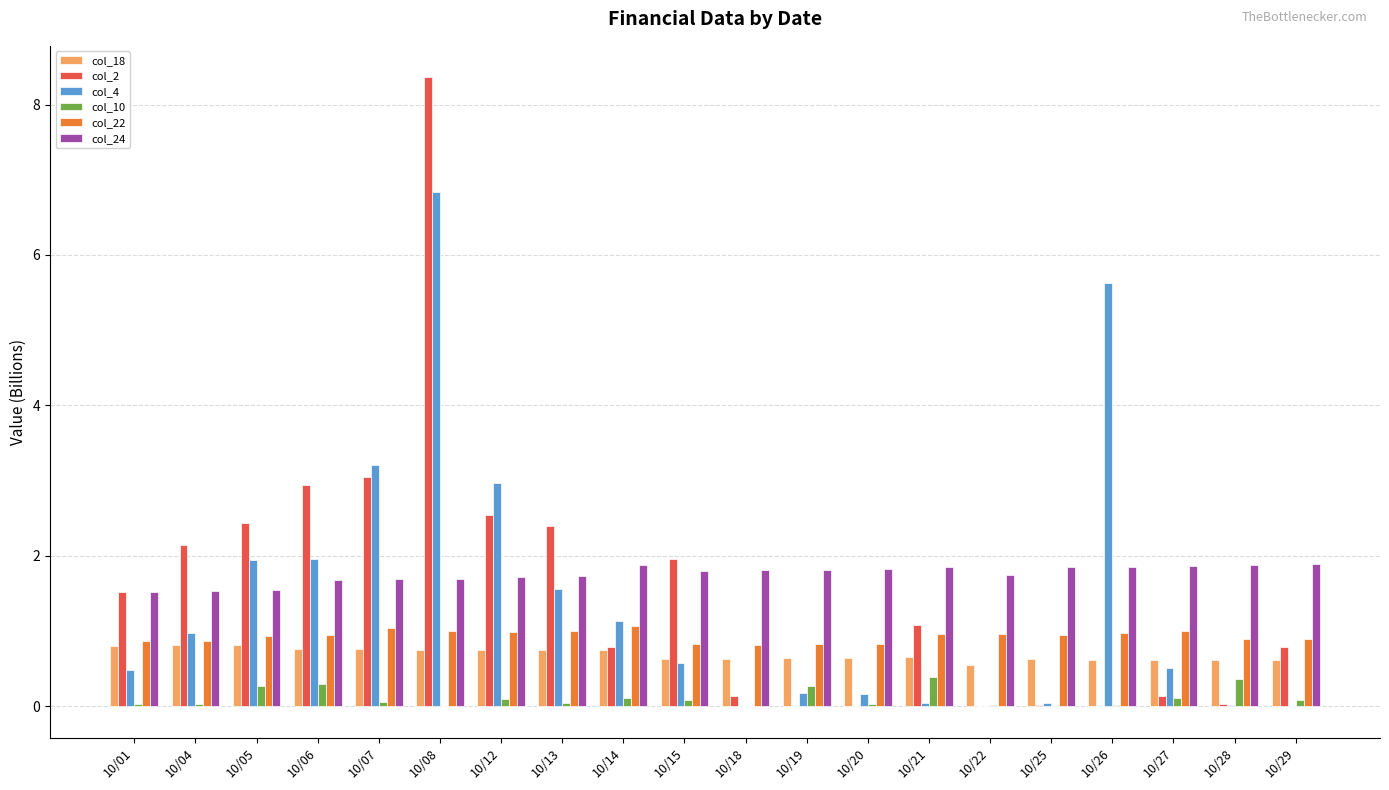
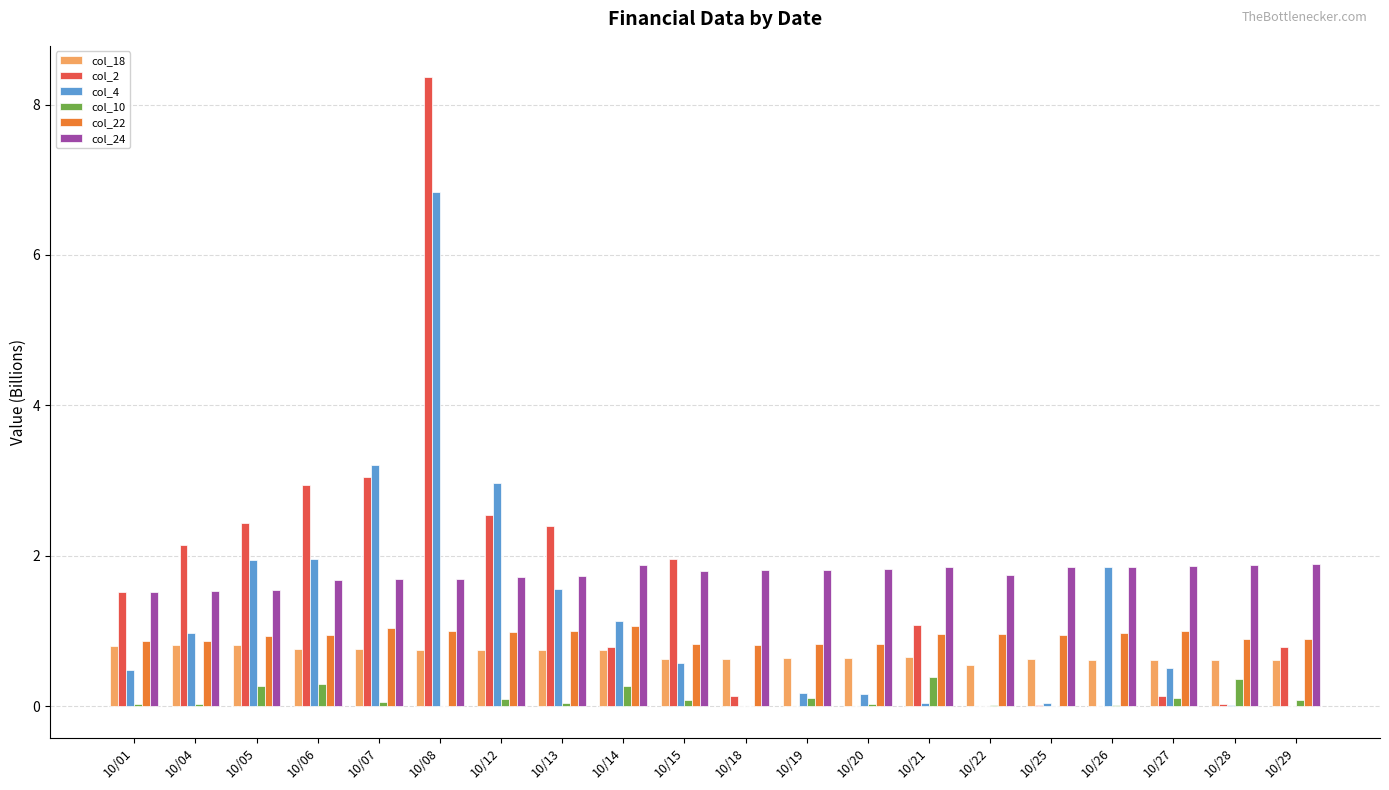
  {
    "col_18": {
      "10/01": 0.8,
      "10/04": 0.8,
      "10/05": 0.8,
      "10/06": 0.8,
      "10/07": 0.8,
      "10/08": 0.8,
      "10/12": 0.8,
      "10/13": 0.7,
      "10/14": 0.7,
      "10/15": 0.6,
      "10/18": 0.6,
      "10/19": 0.6,
      "10/20": 0.6,
      "10/21": 0.7,
      "10/22": 0.6,
      "10/25": 0.6,
      "10/26": 0.6,
      "10/27": 0.6,
      "10/28": 0.6,
      "10/29": 0.6
    },
    "col_4": {
      "10/01": 0.5,
      "10/04": 1.0,
      "10/05": 1.9,
      "10/06": 2.0,
      "10/07": 3.2,
      "10/08": 6.8,
      "10/12": 3.0,
      "10/13": 1.6,
      "10/14": 1.1,
      "10/15": 0.6,
      "10/19": 0.2,
      "10/20": 0.2,
      "10/21": 0.0,
      "10/22": 0.0,
      "10/25": 0.0,
-     "10/26": 5.6,
+     "10/26": 1.8,
      "10/27": 0.5
    },
    "col_10": {
      "10/05": 0.3,
      "10/06": 0.3,
      "10/07": 0.1,
      "10/08": 0.0,
      "10/12": 0.1,
      "10/13": 0.0,
-     "10/14": 0.1,
+     "10/14": 0.3,
      "10/15": 0.1,
-     "10/19": 0.3,
+     "10/19": 0.1,
      "10/21": 0.4,
      "10/27": 0.1,
      "10/28": 0.4,
      "10/29": 0.1
    },
    "col_24": {
      "10/01": 1.5,
      "10/04": 1.5,
      "10/05": 1.5,
      "10/06": 1.7,
      "10/07": 1.7,
      "10/08": 1.7,
      "10/12": 1.7,
      "10/13": 1.7,
      "10/14": 1.9,
      "10/15": 1.8,
      "10/18": 1.8,
      "10/19": 1.8,
      "10/20": 1.8,
      "10/21": 1.8,
      "10/22": 1.7,
      "10/25": 1.8,
      "10/26": 1.9,
      "10/27": 1.9,
      "10/28": 1.9,
      "10/29": 1.9
    }
  }
